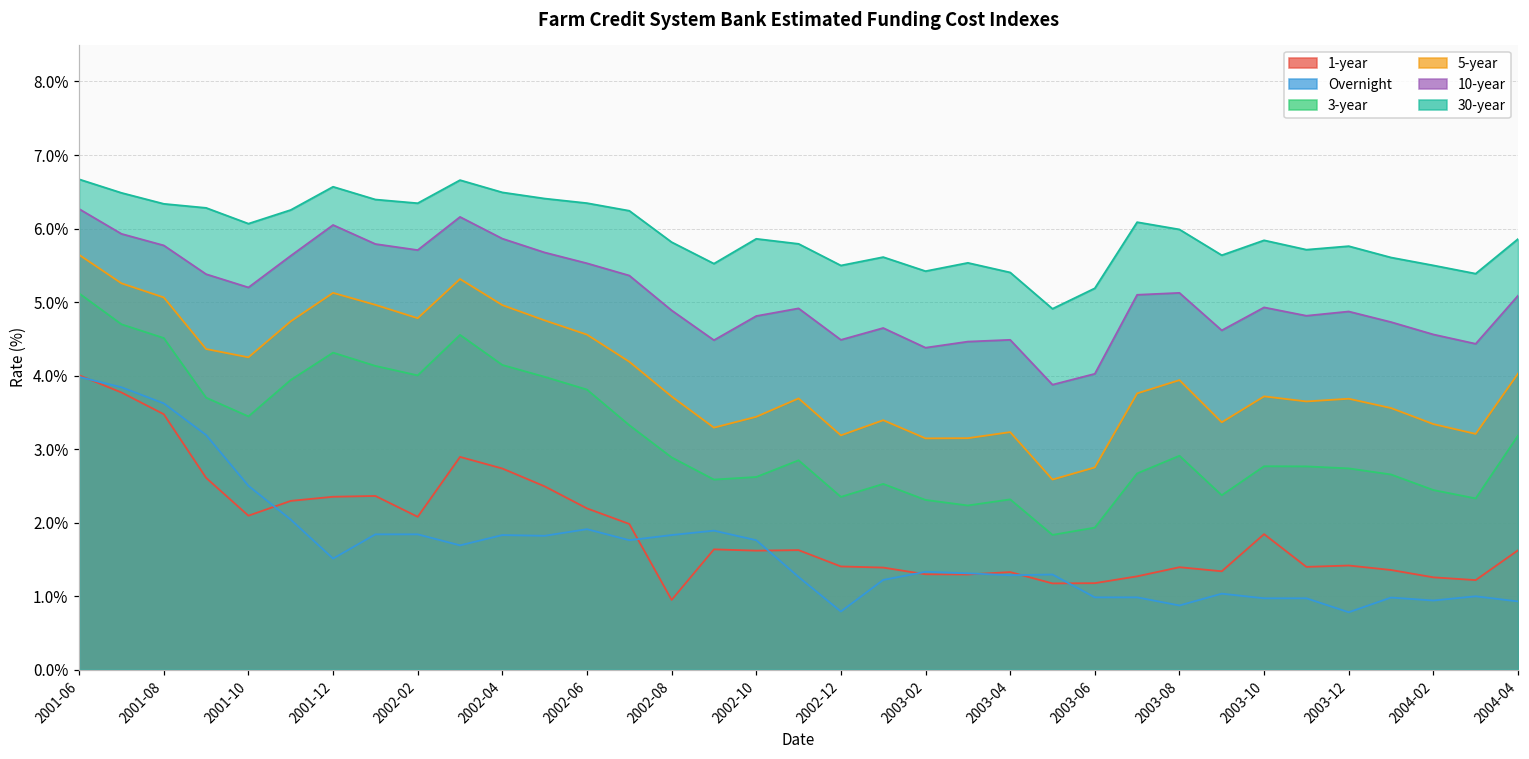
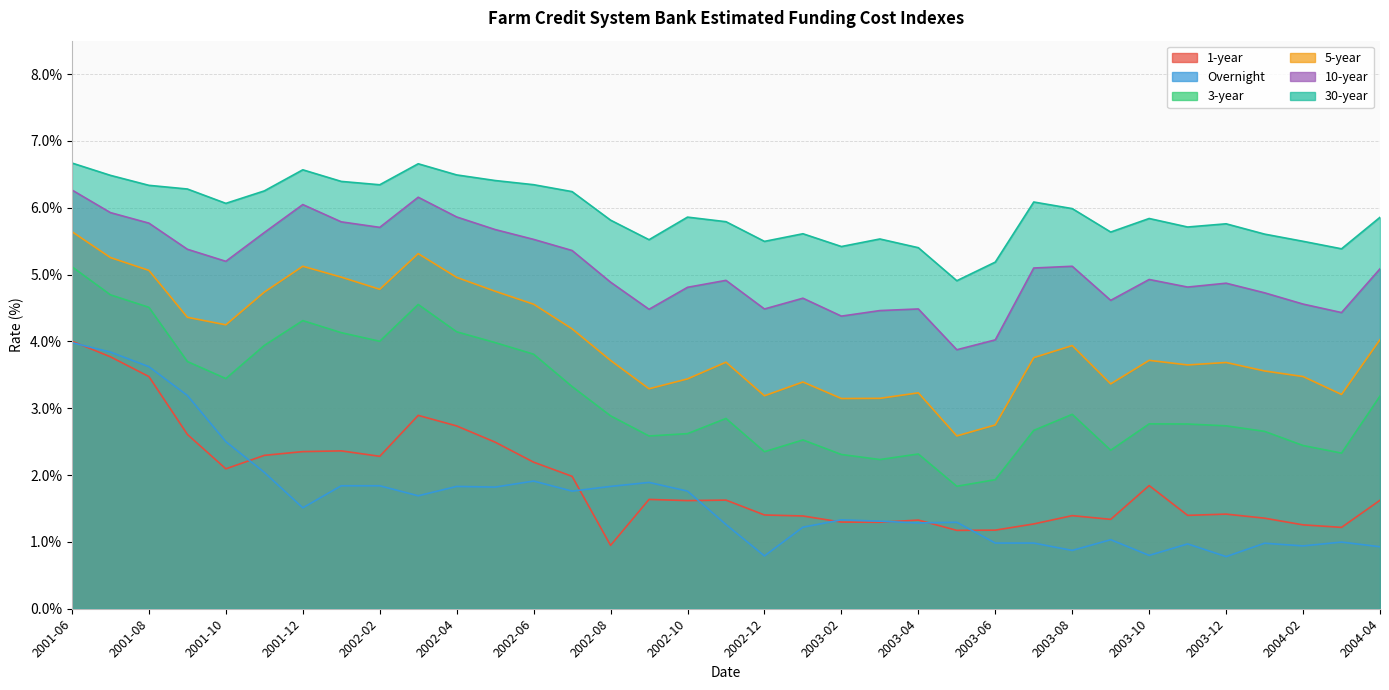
  {
    "1-year": {
      "2001-08": "3.5%",
      "2001-10": "2.1%",
      "2001-12": "2.4%",
-     "2002-02": "2.1%",
+     "2002-02": "2.3%",
      "2002-04": "2.7%",
      "2002-06": "2.2%",
      "2002-08": "0.9%",
      "2002-10": "1.6%",
      "2002-12": "1.4%",
      "2003-04": "1.3%",
      "2003-06": "1.2%",
      "2003-08": "1.4%",
      "2003-10": "1.8%",
      "2003-12": "1.4%",
      "2004-02": "1.3%",
      "2004-04": "1.6%"
    },
    "Overnight": {
      "2001-08": "3.6%",
      "2001-10": "2.5%",
      "2001-12": "1.5%",
      "2002-02": "1.8%",
      "2002-04": "1.8%",
      "2002-06": "1.9%",
      "2002-08": "1.8%",
      "2002-10": "1.8%",
      "2002-12": "0.8%",
      "2003-04": "1.3%",
      "2003-06": "1.0%",
      "2003-08": "0.9%",
-     "2003-10": "1.0%",
+     "2003-10": "0.8%",
      "2003-12": "0.8%",
      "2004-02": "0.9%",
      "2004-04": "0.9%"
    },
    "5-year": {
      "2001-06": "5.6%",
      "2001-08": "5.1%",
      "2001-10": "4.2%",
      "2001-12": "5.1%",
      "2002-02": "4.8%",
      "2002-04": "5.0%",
      "2002-06": "4.6%",
      "2002-08": "3.7%",
      "2002-10": "3.4%",
      "2002-12": "3.2%",
      "2003-02": "3.1%",
      "2003-04": "3.2%",
      "2003-06": "2.8%",
      "2003-08": "3.9%",
      "2003-10": "3.7%",
      "2003-12": "3.7%",
-     "2004-02": "3.3%",
+     "2004-02": "3.5%",
      "2004-04": "4.0%"
    },
    "10-year": {
      "2001-06": "6.3%",
      "2001-08": "5.8%",
      "2001-10": "5.2%",
      "2001-12": "6.0%",
      "2002-02": "5.7%",
      "2002-04": "5.9%",
      "2002-06": "5.5%",
      "2002-08": "4.9%",
      "2002-10": "4.8%",
      "2002-12": "4.5%",
      "2003-02": "4.4%",
      "2003-04": "4.5%",
      "2003-06": "4.0%",
      "2003-08": "5.1%",
      "2003-10": "4.9%",
      "2003-12": "4.9%",
      "2004-02": "4.6%",
      "2004-04": "5.1%"
    }
  }
